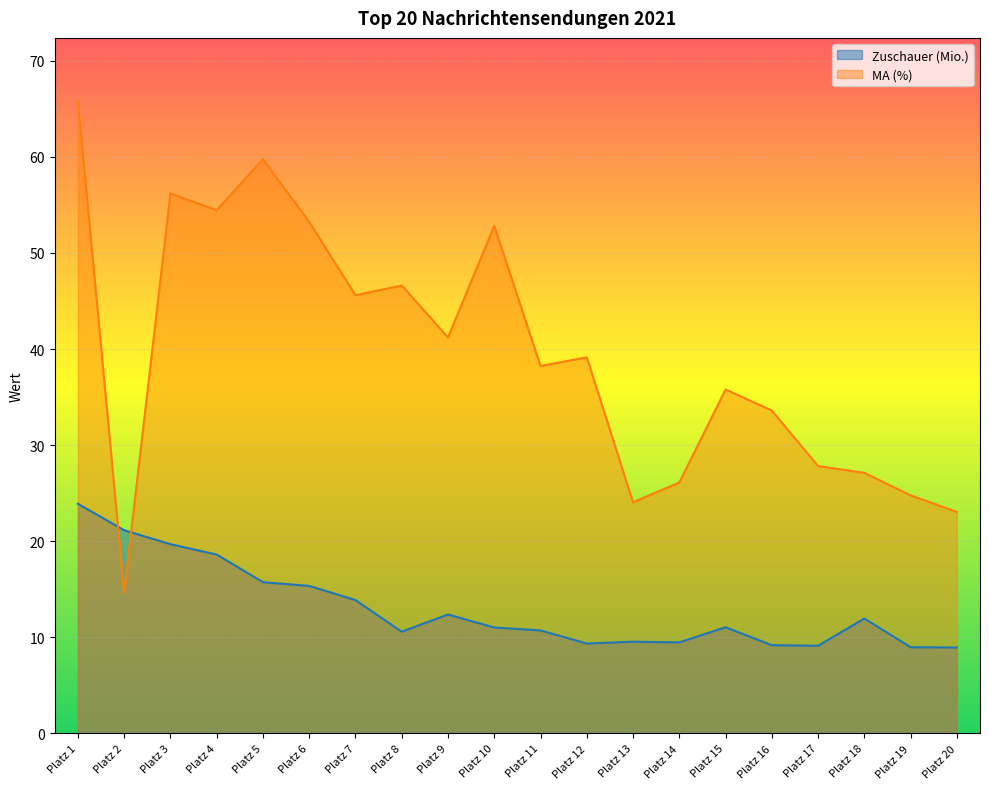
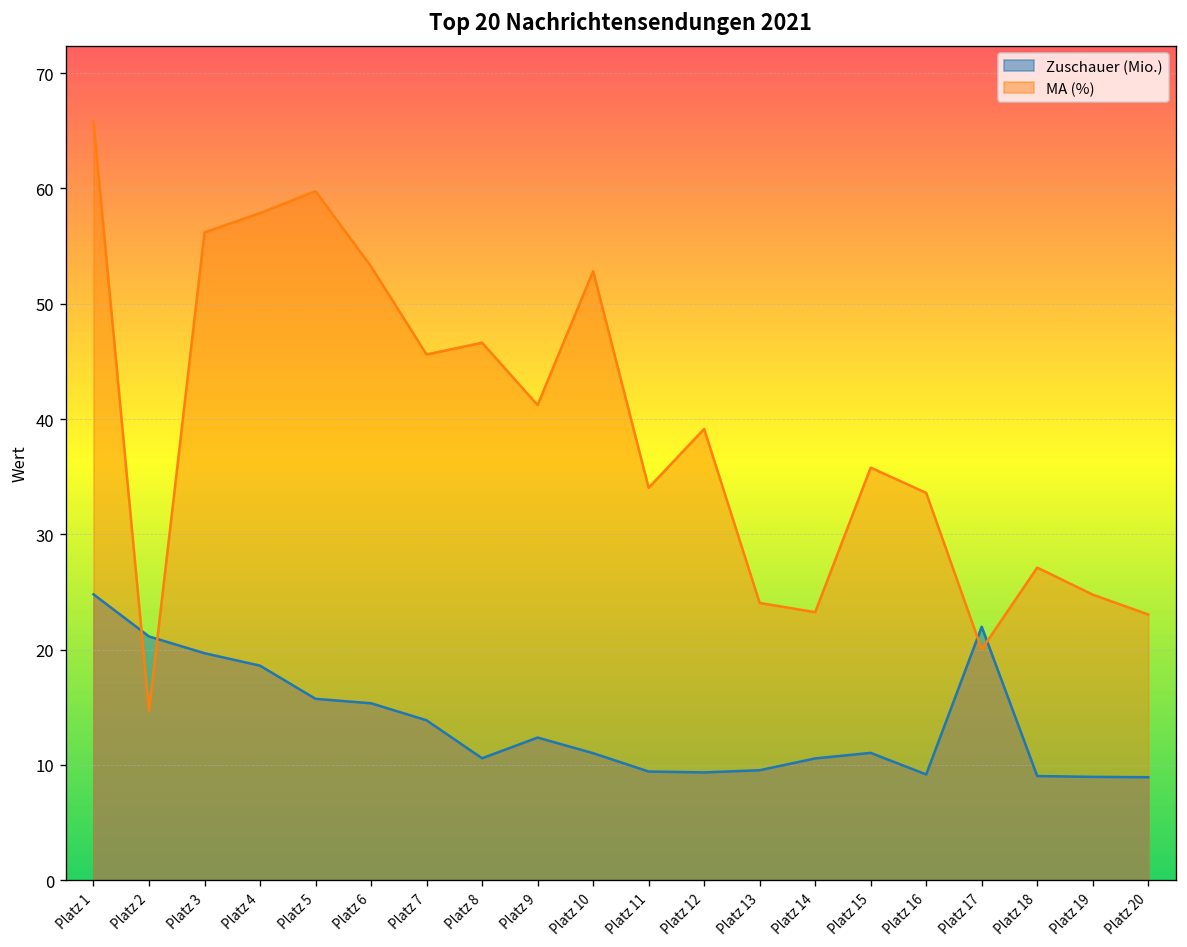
  {
    "Zuschauer (Mio.)": {
-     "Platz 1": 24,
+     "Platz 1": 25,
      "Platz 2": 21,
      "Platz 3": 20,
      "Platz 4": 19,
      "Platz 5": 16,
      "Platz 6": 15,
      "Platz 7": 14,
      "Platz 8": 11,
      "Platz 9": 12,
      "Platz 10": 11,
-     "Platz 11": 11,
+     "Platz 11": 9,
      "Platz 12": 9,
      "Platz 13": 10,
-     "Platz 14": 9,
+     "Platz 14": 11,
      "Platz 15": 11,
      "Platz 16": 9,
-     "Platz 17": 9,
-     "Platz 18": 12,
+     "Platz 17": 22,
+     "Platz 18": 9,
      "Platz 19": 9,
      "Platz 20": 9
    },
    "MA (%)": {
      "Platz 1": 66,
      "Platz 2": 15,
      "Platz 3": 56,
-     "Platz 4": 54,
+     "Platz 4": 58,
      "Platz 5": 60,
      "Platz 6": 53,
      "Platz 7": 46,
      "Platz 8": 47,
      "Platz 9": 41,
      "Platz 10": 53,
-     "Platz 11": 38,
+     "Platz 11": 34,
      "Platz 12": 39,
      "Platz 13": 24,
-     "Platz 14": 26,
+     "Platz 14": 23,
      "Platz 15": 36,
      "Platz 16": 34,
-     "Platz 17": 28,
+     "Platz 17": 20,
      "Platz 18": 27,
      "Platz 19": 25,
      "Platz 20": 23
    }
  }
